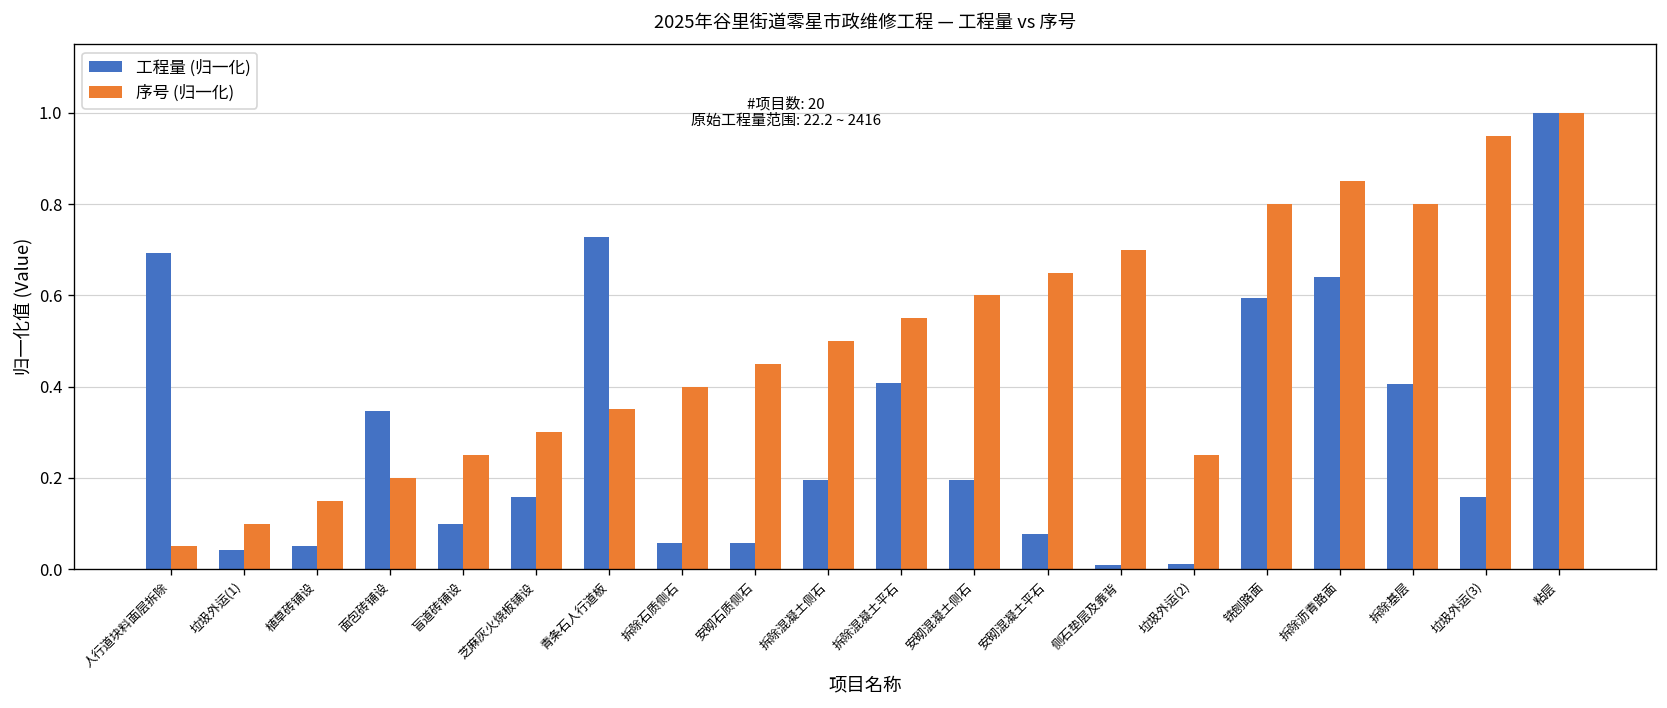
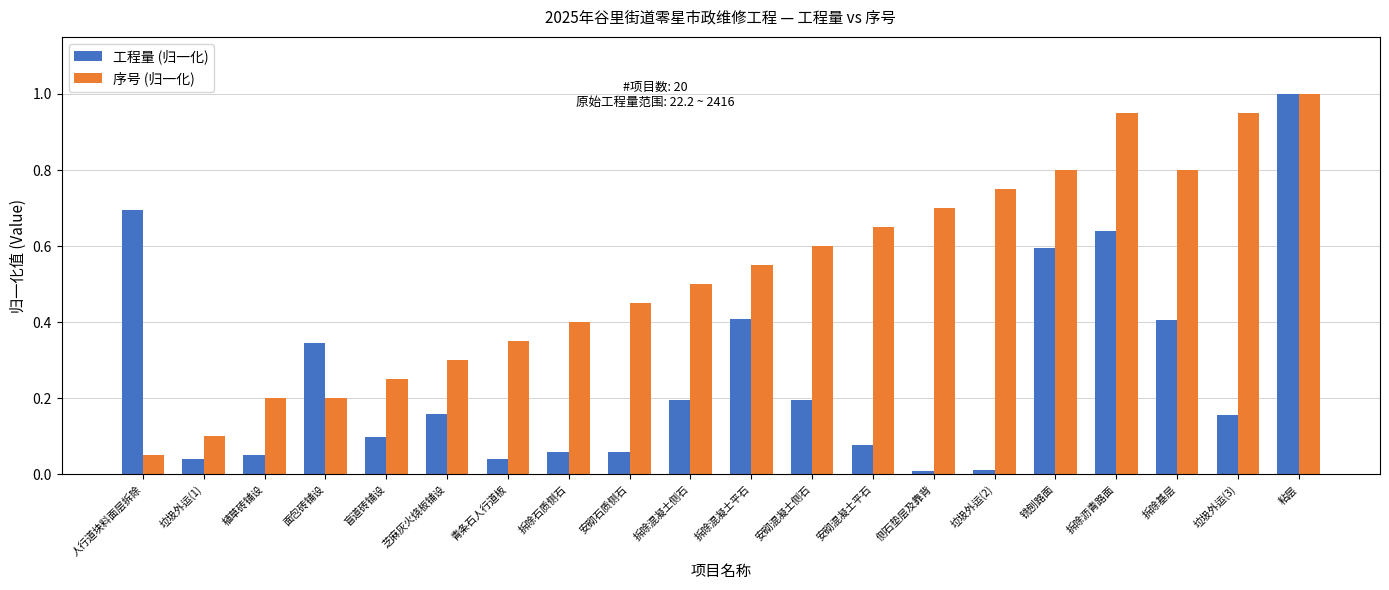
  {
    "工程量 (归一化)": {
      "人行道块料面层拆除": 0.69,
      "垃圾外运(1)": 0.04,
      "植草砖铺设": 0.05,
      "面包砖铺设": 0.35,
      "盲道砖铺设": 0.10,
      "芝麻灰火烧板铺设": 0.16,
-     "青条石人行道板": 0.73,
+     "青条石人行道板": 0.04,
      "拆除石质侧石": 0.06,
      "安砌石质侧石": 0.06,
      "拆除混凝土侧石": 0.20,
      "拆除混凝土平石": 0.41,
      "安砌混凝土侧石": 0.20,
      "安砌混凝土平石": 0.08,
      "侧石垫层及靠背": 0.01,
      "垃圾外运(2)": 0.01,
      "铣刨路面": 0.59,
      "拆除沥青路面": 0.64,
      "拆除基层": 0.41,
      "垃圾外运(3)": 0.16,
      "粘层": 1.00
    },
    "序号 (归一化)": {
      "人行道块料面层拆除": 0.05,
      "垃圾外运(1)": 0.10,
-     "植草砖铺设": 0.15,
+     "植草砖铺设": 0.20,
      "面包砖铺设": 0.20,
      "盲道砖铺设": 0.25,
      "芝麻灰火烧板铺设": 0.30,
      "青条石人行道板": 0.35,
      "拆除石质侧石": 0.40,
      "安砌石质侧石": 0.45,
      "拆除混凝土侧石": 0.50,
      "拆除混凝土平石": 0.55,
      "安砌混凝土侧石": 0.60,
      "安砌混凝土平石": 0.65,
      "侧石垫层及靠背": 0.70,
-     "垃圾外运(2)": 0.25,
+     "垃圾外运(2)": 0.75,
      "铣刨路面": 0.80,
-     "拆除沥青路面": 0.85,
+     "拆除沥青路面": 0.95,
      "拆除基层": 0.80,
      "垃圾外运(3)": 0.95,
      "粘层": 1.00
    }
  }
